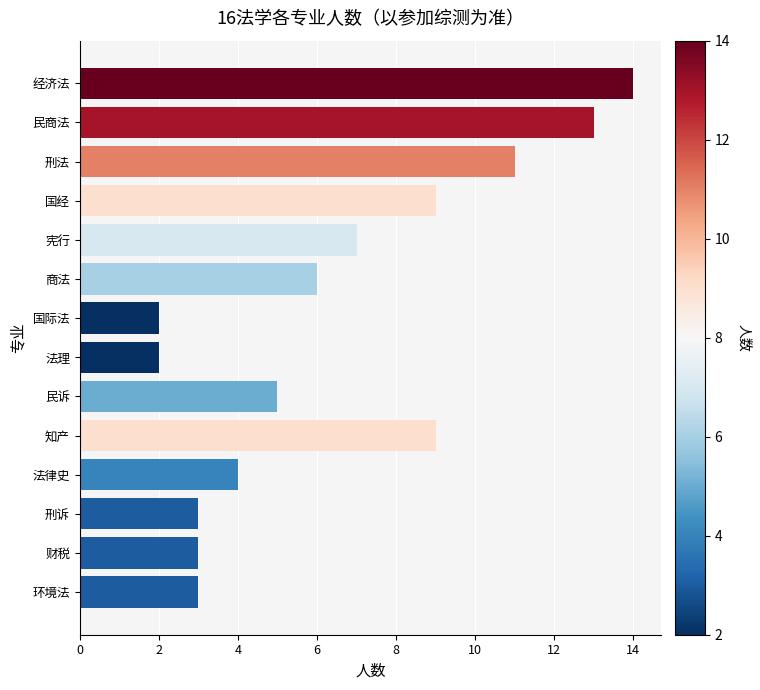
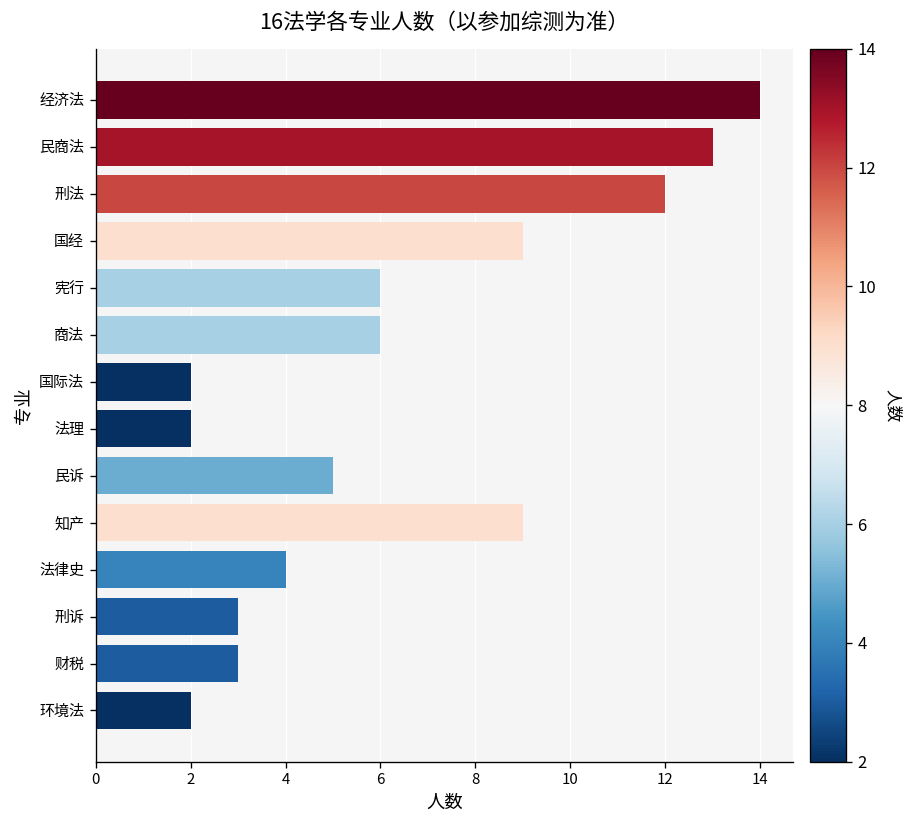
  {
    "经济法": 14,
    "民商法": 13,
-   "刑法": 11,
+   "刑法": 12,
    "国经": 9,
-   "宪行": 7,
+   "宪行": 6,
    "商法": 6,
    "国际法": 2,
    "法理": 2,
    "民诉": 5,
    "知产": 9,
    "法律史": 4,
    "刑诉": 3,
    "财税": 3,
-   "环境法": 3
+   "环境法": 2
  }
